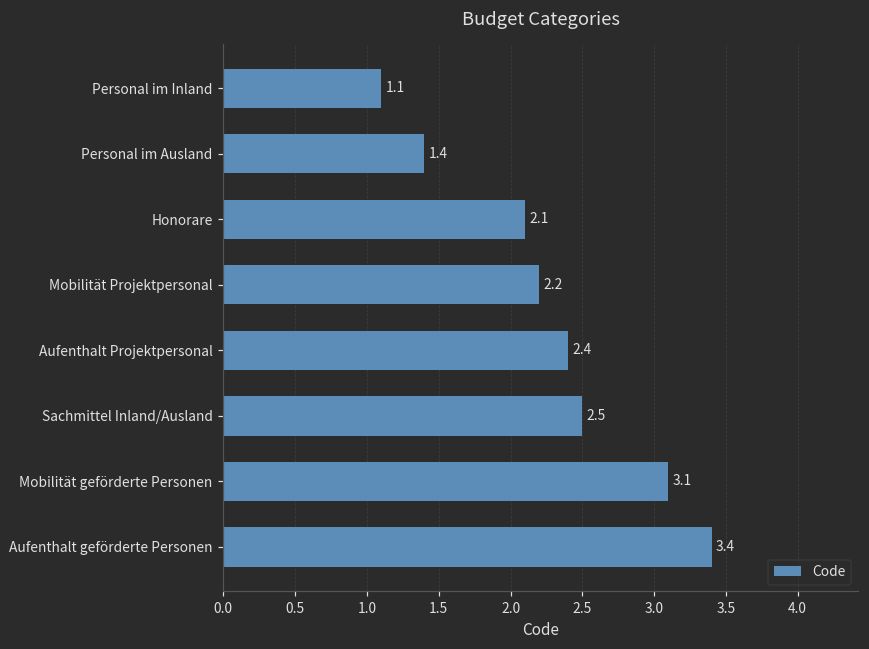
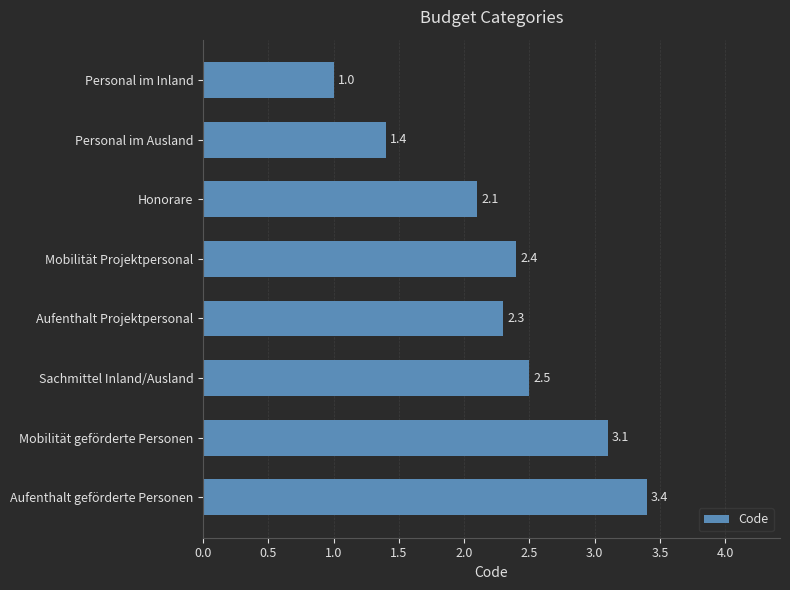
  {
-   "Personal im Inland": 1.1,
+   "Personal im Inland": 1.0,
    "Personal im Ausland": 1.4,
    "Honorare": 2.1,
-   "Mobilität Projektpersonal": 2.2,
-   "Aufenthalt Projektpersonal": 2.4,
+   "Mobilität Projektpersonal": 2.4,
+   "Aufenthalt Projektpersonal": 2.3,
    "Sachmittel Inland/Ausland": 2.5,
    "Mobilität geförderte Personen": 3.1,
    "Aufenthalt geförderte Personen": 3.4
  }
